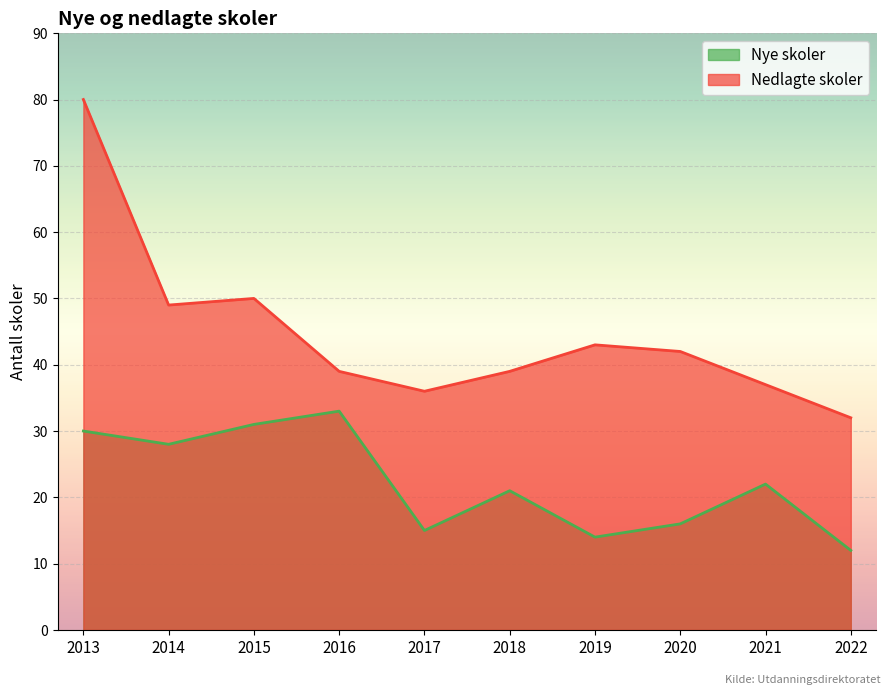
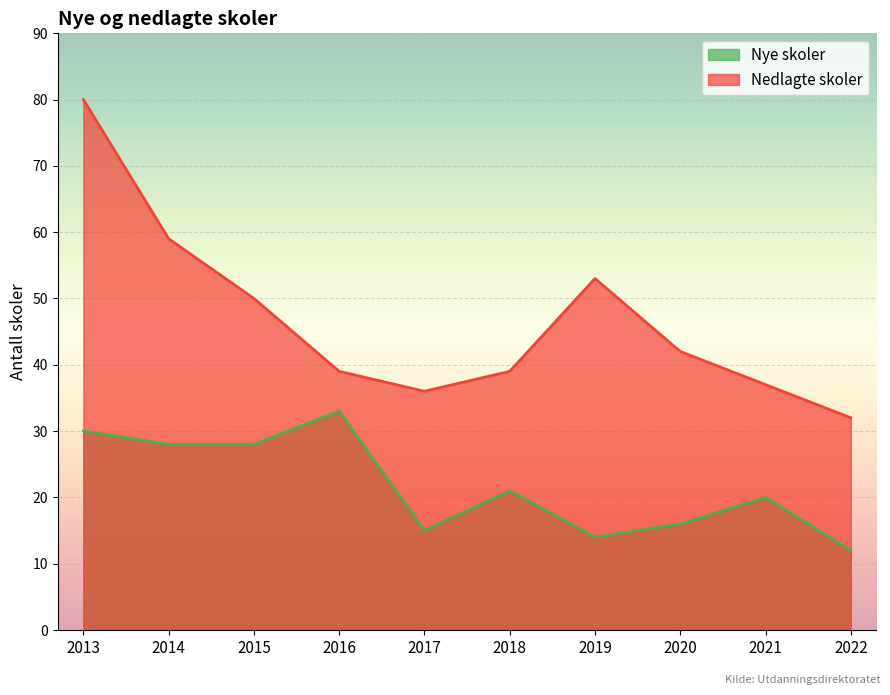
  {
    "Nye skoler": {
      "2013": 30,
      "2014": 28,
-     "2015": 31,
+     "2015": 28,
      "2016": 33,
      "2017": 15,
      "2018": 21,
      "2019": 14,
      "2020": 16,
-     "2021": 22,
+     "2021": 20,
      "2022": 12
    },
    "Nedlagte skoler": {
      "2013": 80,
-     "2014": 49,
+     "2014": 59,
      "2015": 50,
      "2016": 39,
      "2017": 36,
      "2018": 39,
-     "2019": 43,
+     "2019": 53,
      "2020": 42,
      "2021": 37,
      "2022": 32
    }
  }
